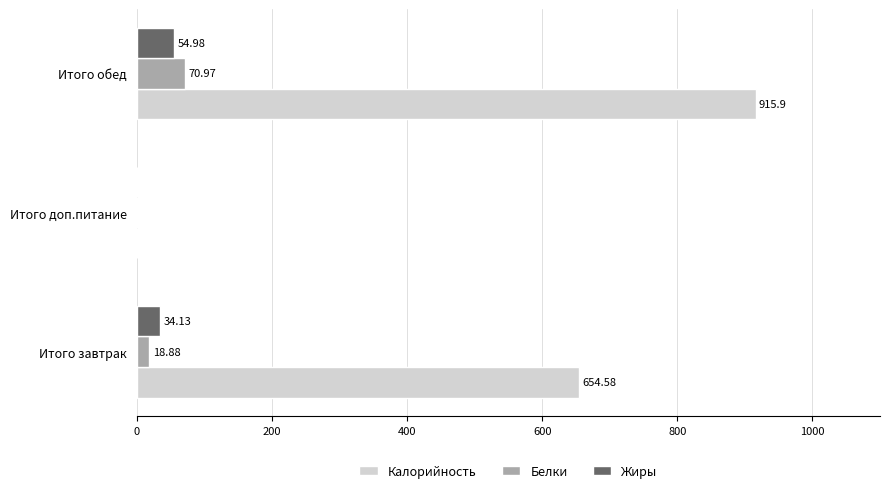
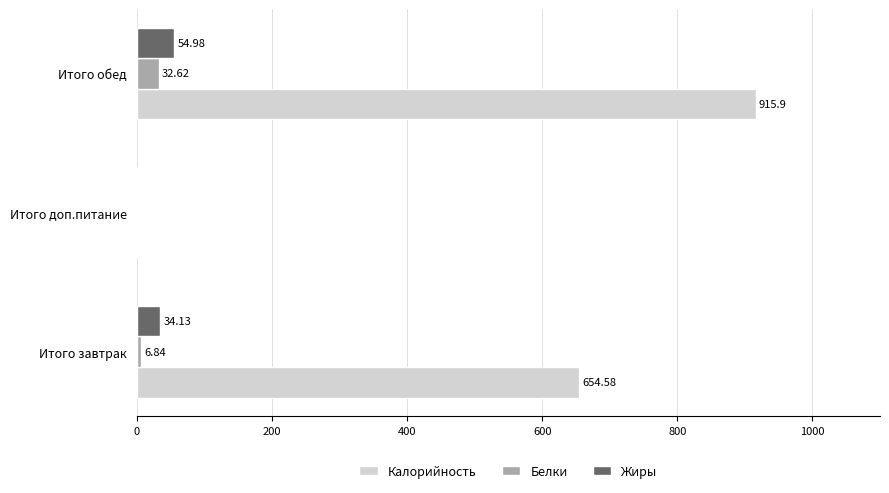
  {
    "Калорийность": {
      "Итого обед": 915.9,
      "Итого завтрак": 654.58
    },
    "Белки": {
-     "Итого обед": 70.97,
-     "Итого завтрак": 18.88
+     "Итого обед": 32.62,
+     "Итого завтрак": 6.84
    },
    "Жиры": {
      "Итого обед": 54.98,
      "Итого завтрак": 34.13
    }
  }
